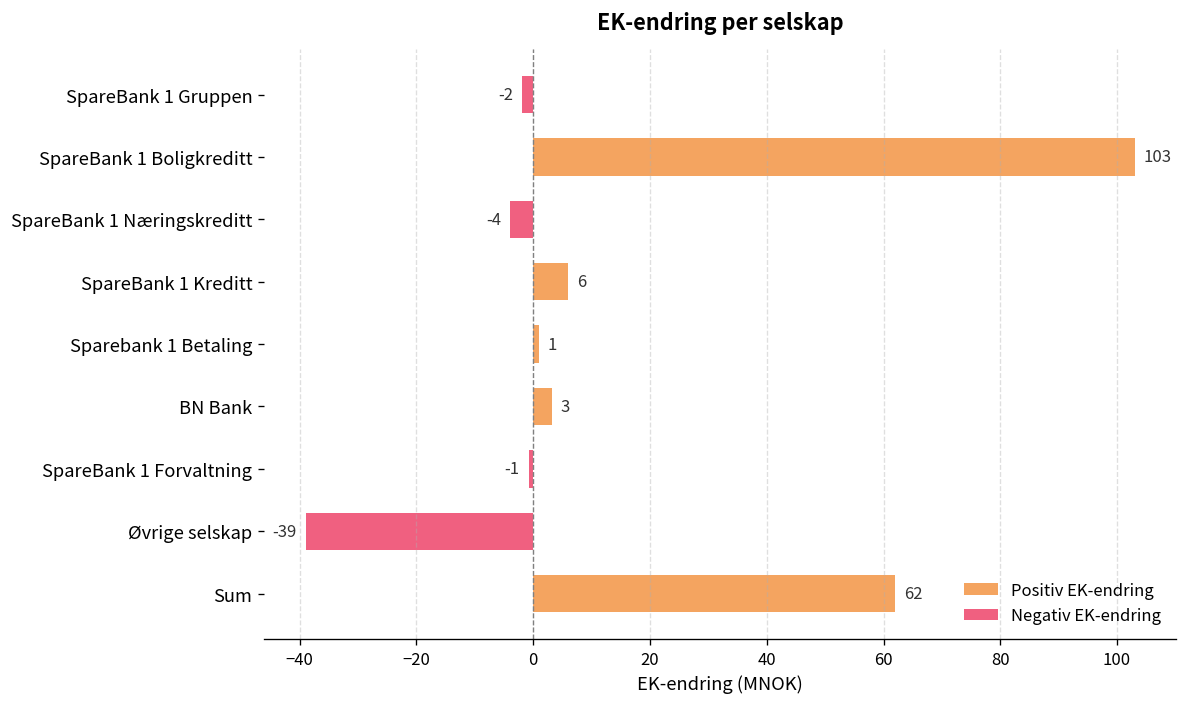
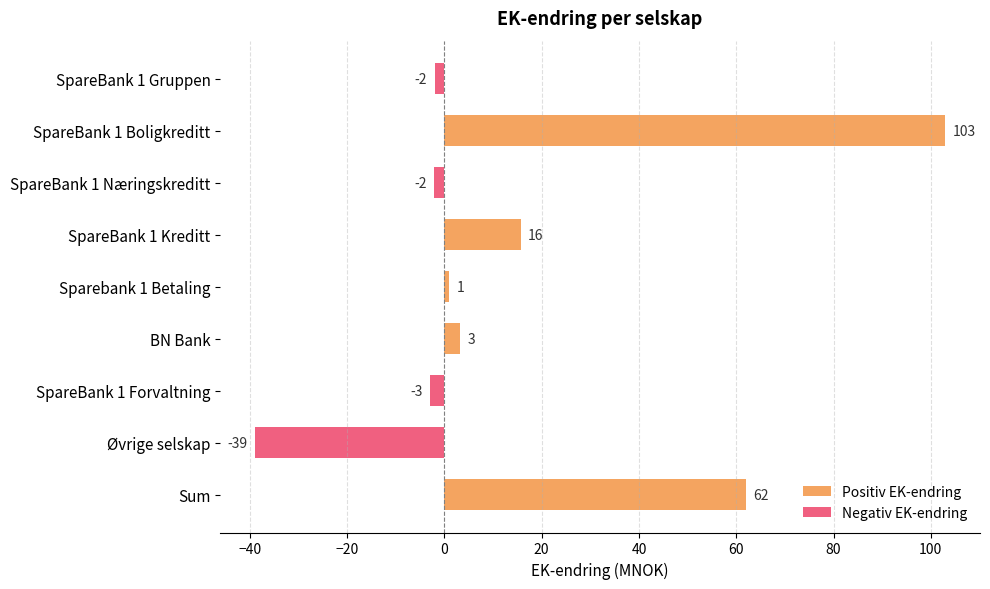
  {
    "SpareBank 1 Gruppen": -2,
    "SpareBank 1 Boligkreditt": 103,
-   "SpareBank 1 Næringskreditt": -4,
-   "SpareBank 1 Kreditt": 6,
+   "SpareBank 1 Næringskreditt": -2,
+   "SpareBank 1 Kreditt": 16,
    "Sparebank 1 Betaling": 1,
    "BN Bank": 3,
-   "SpareBank 1 Forvaltning": -1,
+   "SpareBank 1 Forvaltning": -3,
    "Øvrige selskap": -39,
    "Sum": 62
  }
